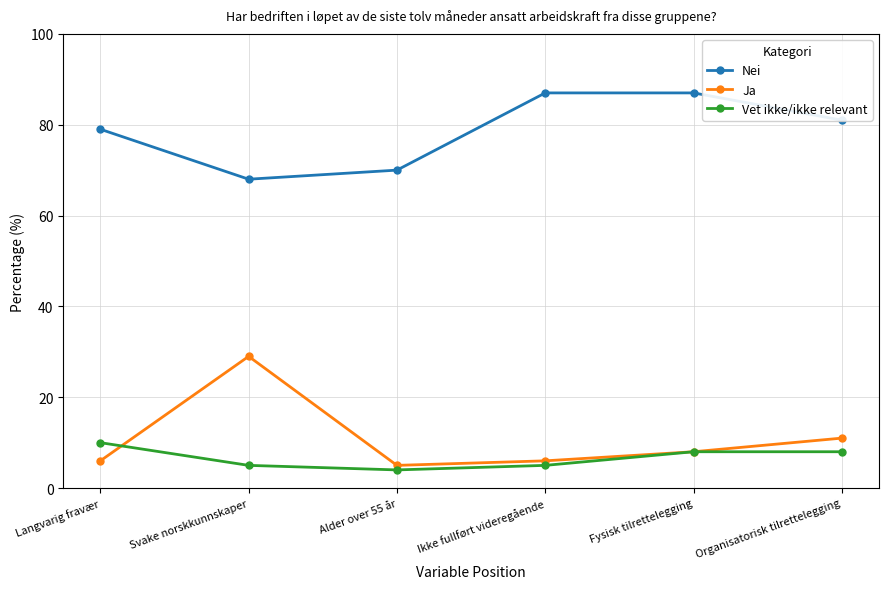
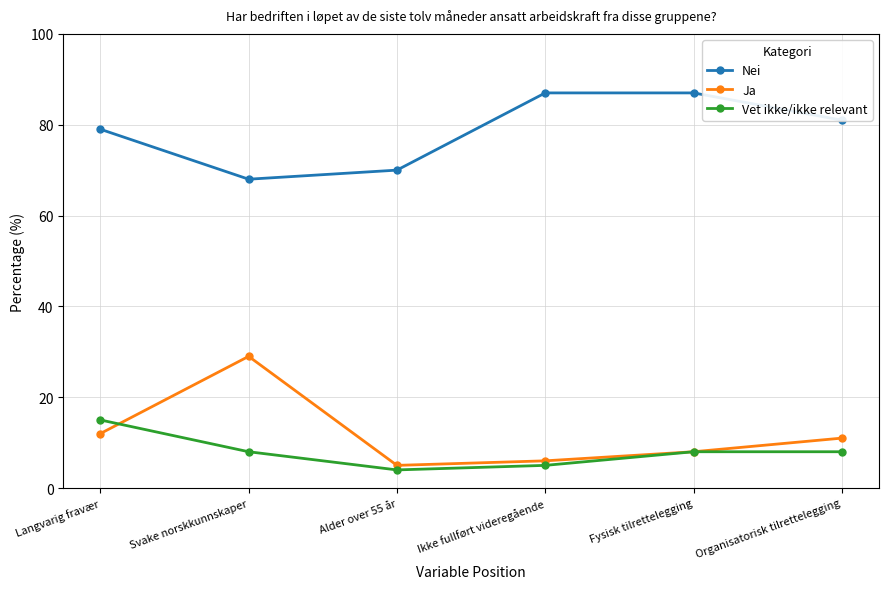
  {
    "Nei": {
      "Langvarig fravær": 79,
      "Svake norskkunnskaper": 68,
      "Alder over 55 år": 70,
      "Ikke fullført videregående": 87,
      "Fysisk tilrettelegging": 87
    },
    "Ja": {
-     "Langvarig fravær": 6,
+     "Langvarig fravær": 12,
      "Svake norskkunnskaper": 29,
      "Alder over 55 år": 5,
      "Ikke fullført videregående": 6,
      "Organisatorisk tilrettelegging": 11
    },
    "Vet ikke/ikke relevant": {
-     "Langvarig fravær": 10,
-     "Svake norskkunnskaper": 5,
+     "Langvarig fravær": 15,
+     "Svake norskkunnskaper": 8,
      "Alder over 55 år": 4,
      "Ikke fullført videregående": 5,
      "Organisatorisk tilrettelegging": 8
    }
  }
